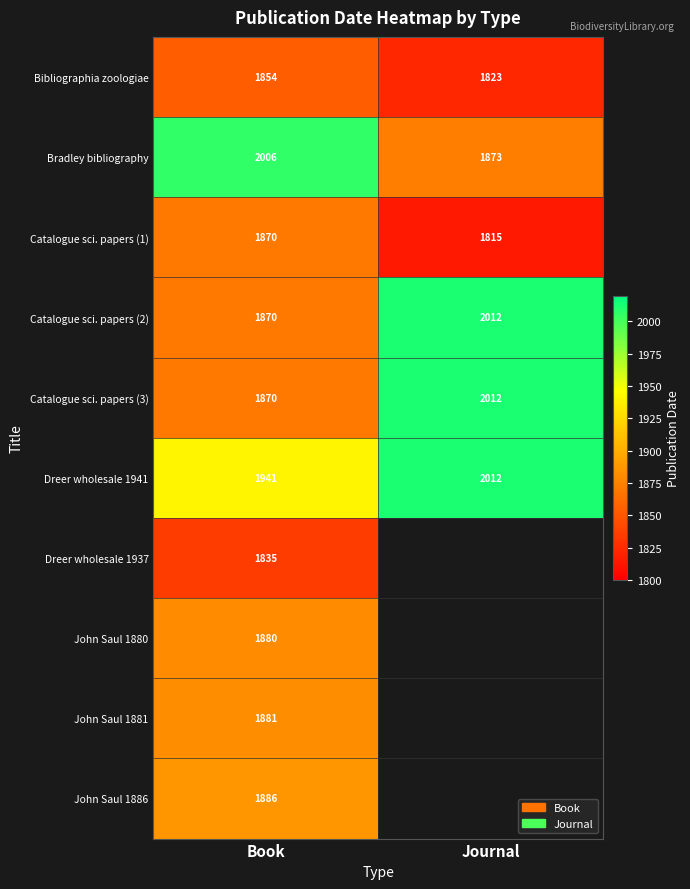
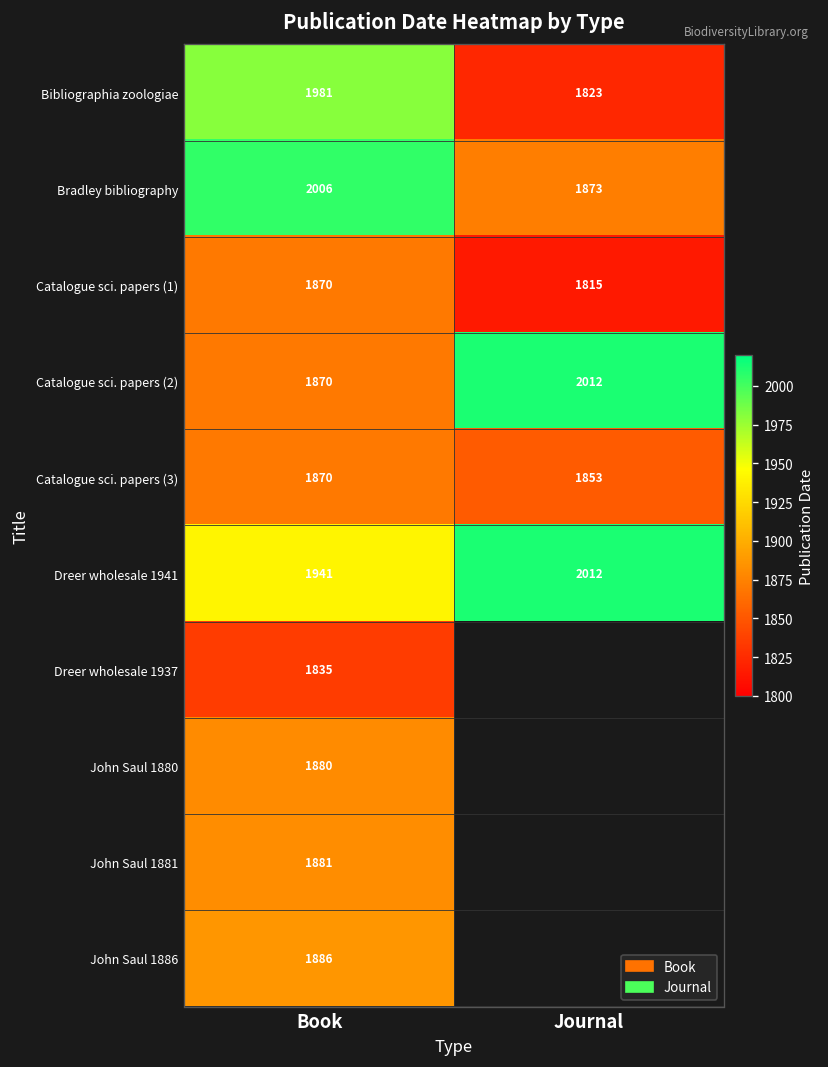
  {
    "Bibliographia zoologiae": {
-     "Book": 1854,
+     "Book": 1981,
      "Journal": 1823
    },
    "Bradley bibliography": {
      "Book": 2006,
      "Journal": 1873
    },
    "Catalogue sci. papers (1)": {
      "Book": 1870,
      "Journal": 1815
    },
    "Catalogue sci. papers (2)": {
      "Book": 1870,
      "Journal": 2012
    },
    "Catalogue sci. papers (3)": {
      "Book": 1870,
-     "Journal": 2012
+     "Journal": 1853
    },
    "Dreer wholesale 1941": {
      "Book": 1941,
      "Journal": 2012
    },
    "Dreer wholesale 1937": {
      "Book": 1835
    },
    "John Saul 1880": {
      "Book": 1880
    },
    "John Saul 1881": {
      "Book": 1881
    },
    "John Saul 1886": {
      "Book": 1886
    }
  }
